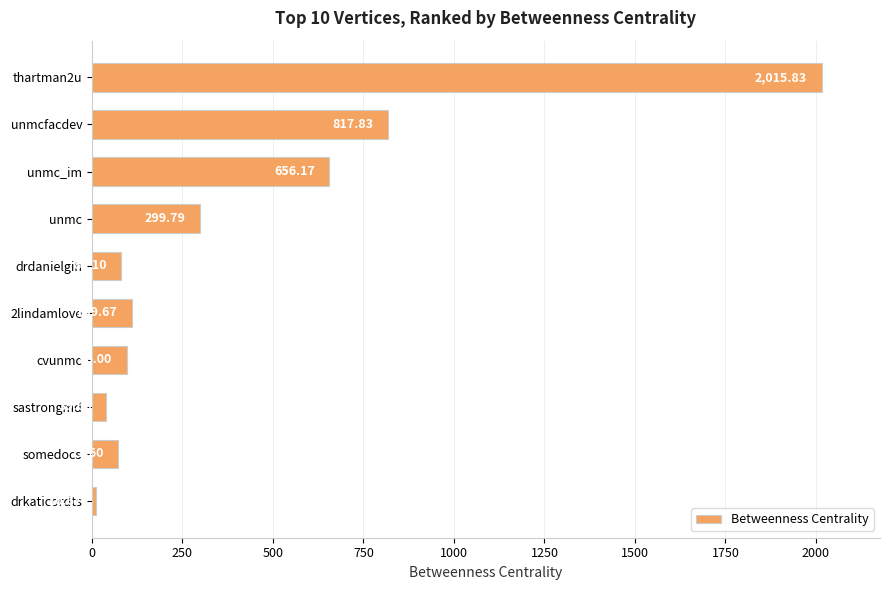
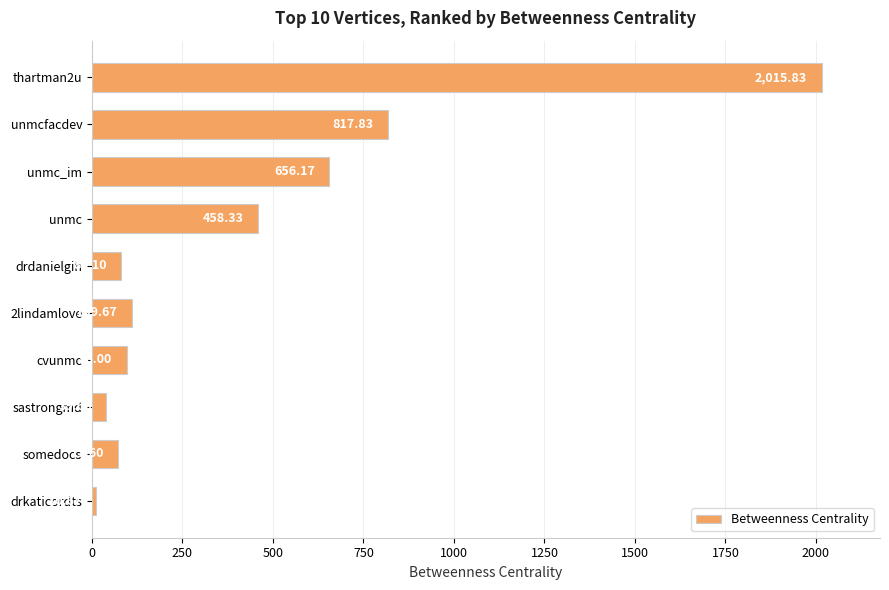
  {
    "thartman2u": "2,015.83",
    "unmcfacdev": "817.83",
    "unmc_im": "656.17",
-   "unmc": "299.79",
+   "unmc": "458.33",
    "2lindamlove": "109.67",
    "cvunmc": "96.00"
  }
